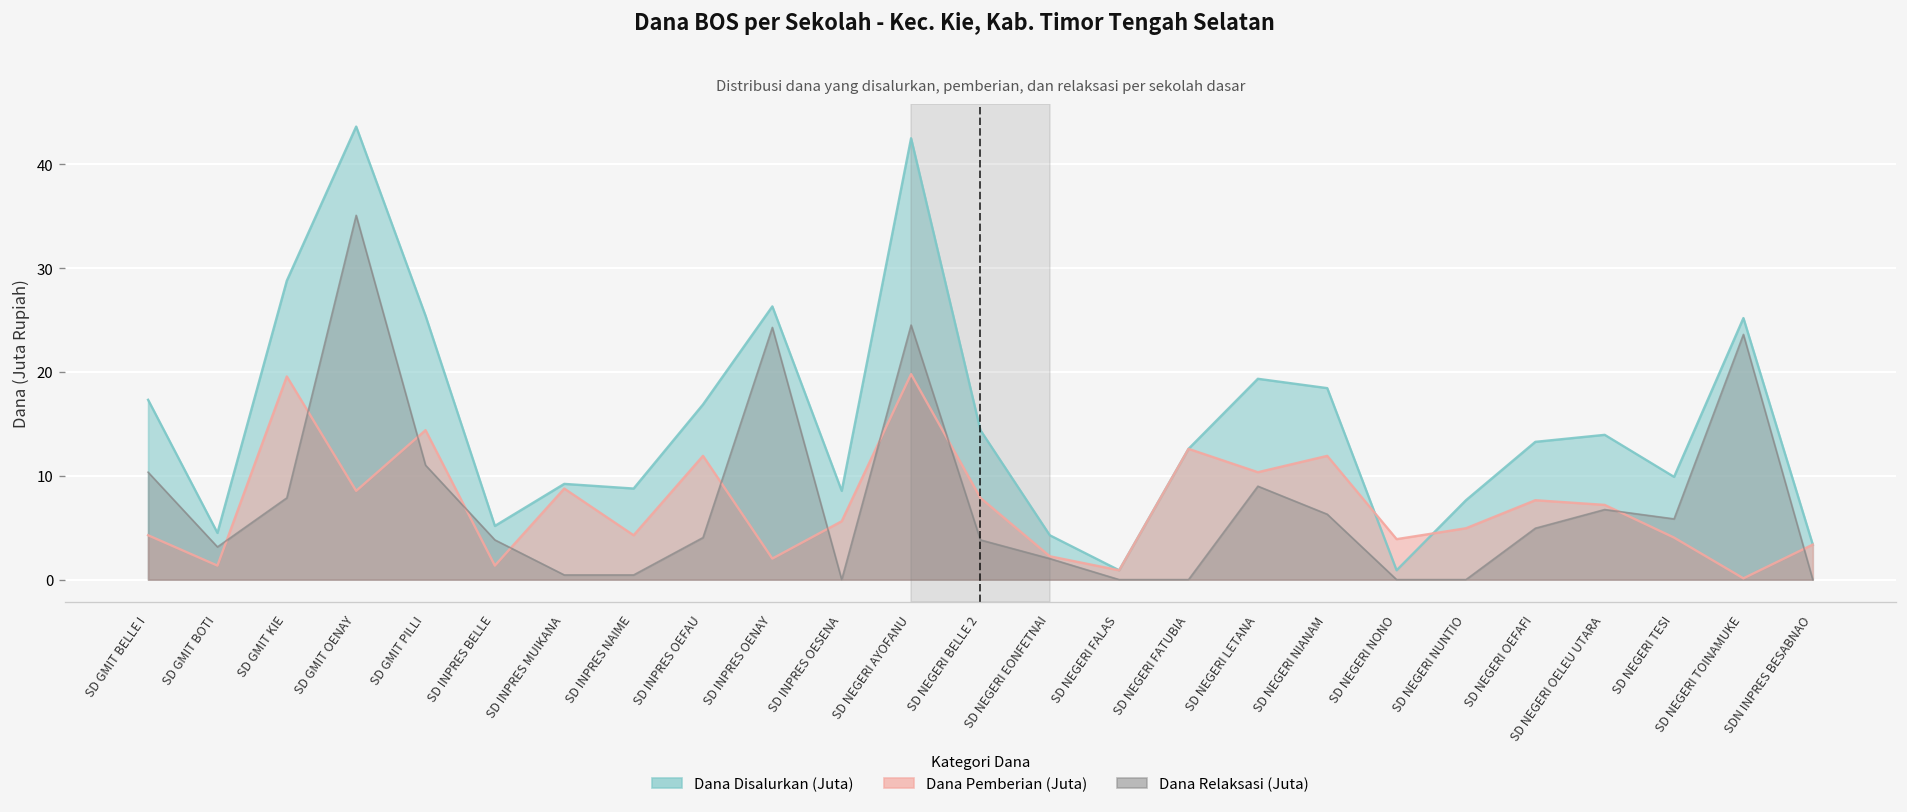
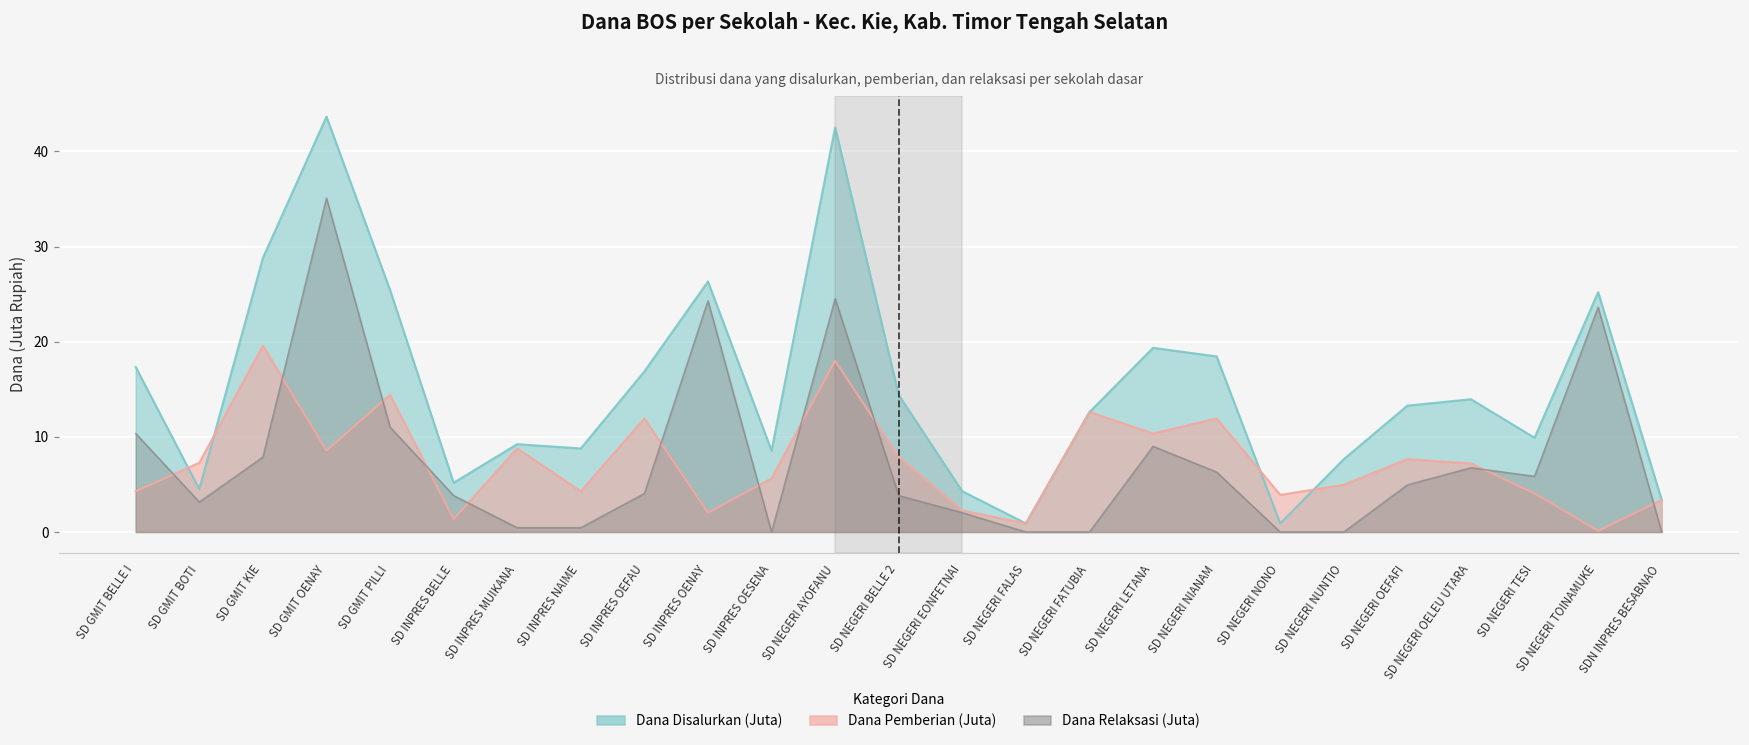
  {
    "Dana Pemberian (Juta)": {
      "SD GMIT BELLE I": 4,
-     "SD GMIT BOTI": 1,
+     "SD GMIT BOTI": 7,
      "SD GMIT KIE": 20,
      "SD GMIT OENAY": 9,
      "SD GMIT PILLI": 14,
      "SD INPRES BELLE": 1,
      "SD INPRES MUIKANA": 9,
      "SD INPRES NAIME": 4,
      "SD INPRES OEFAU": 12,
      "SD INPRES OENAY": 2,
      "SD INPRES OESENA": 6,
-     "SD NEGERI AYOFANU": 20,
+     "SD NEGERI AYOFANU": 18,
      "SD NEGERI BELLE 2": 8,
      "SD NEGERI LETANA": 10,
      "SD NEGERI NIANAM": 12,
      "SD NEGERI NONO": 4,
      "SD NEGERI NUNTIO": 5,
      "SD NEGERI OEFAFI": 8,
      "SD NEGERI OELEU UTARA": 7,
      "SD NEGERI TESI": 4,
      "SD NEGERI TOINAMUKE": 0
    }
  }
